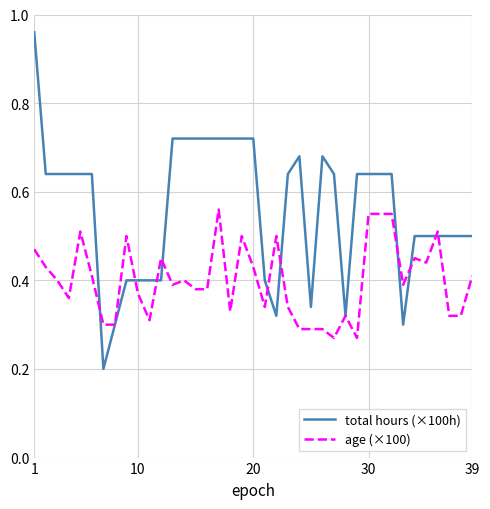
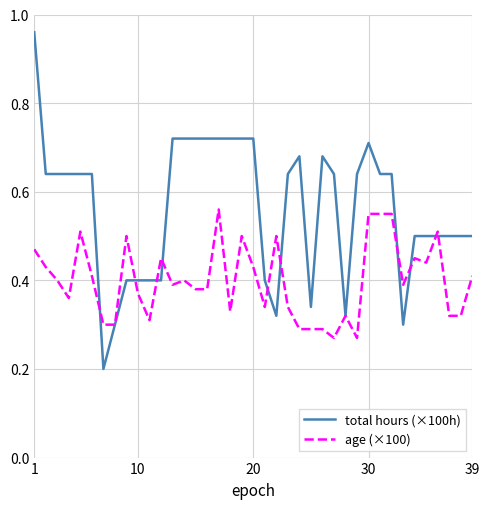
  {
    "total hours (×100h)": {
      "1": 0.96,
      "10": 0.40,
      "20": 0.72,
-     "30": 0.64,
+     "30": 0.71,
      "39": 0.50
    },
    "age (×100)": {
      "1": 0.47,
      "10": 0.37,
      "20": 0.43,
      "30": 0.55,
      "39": 0.41
    }
  }
